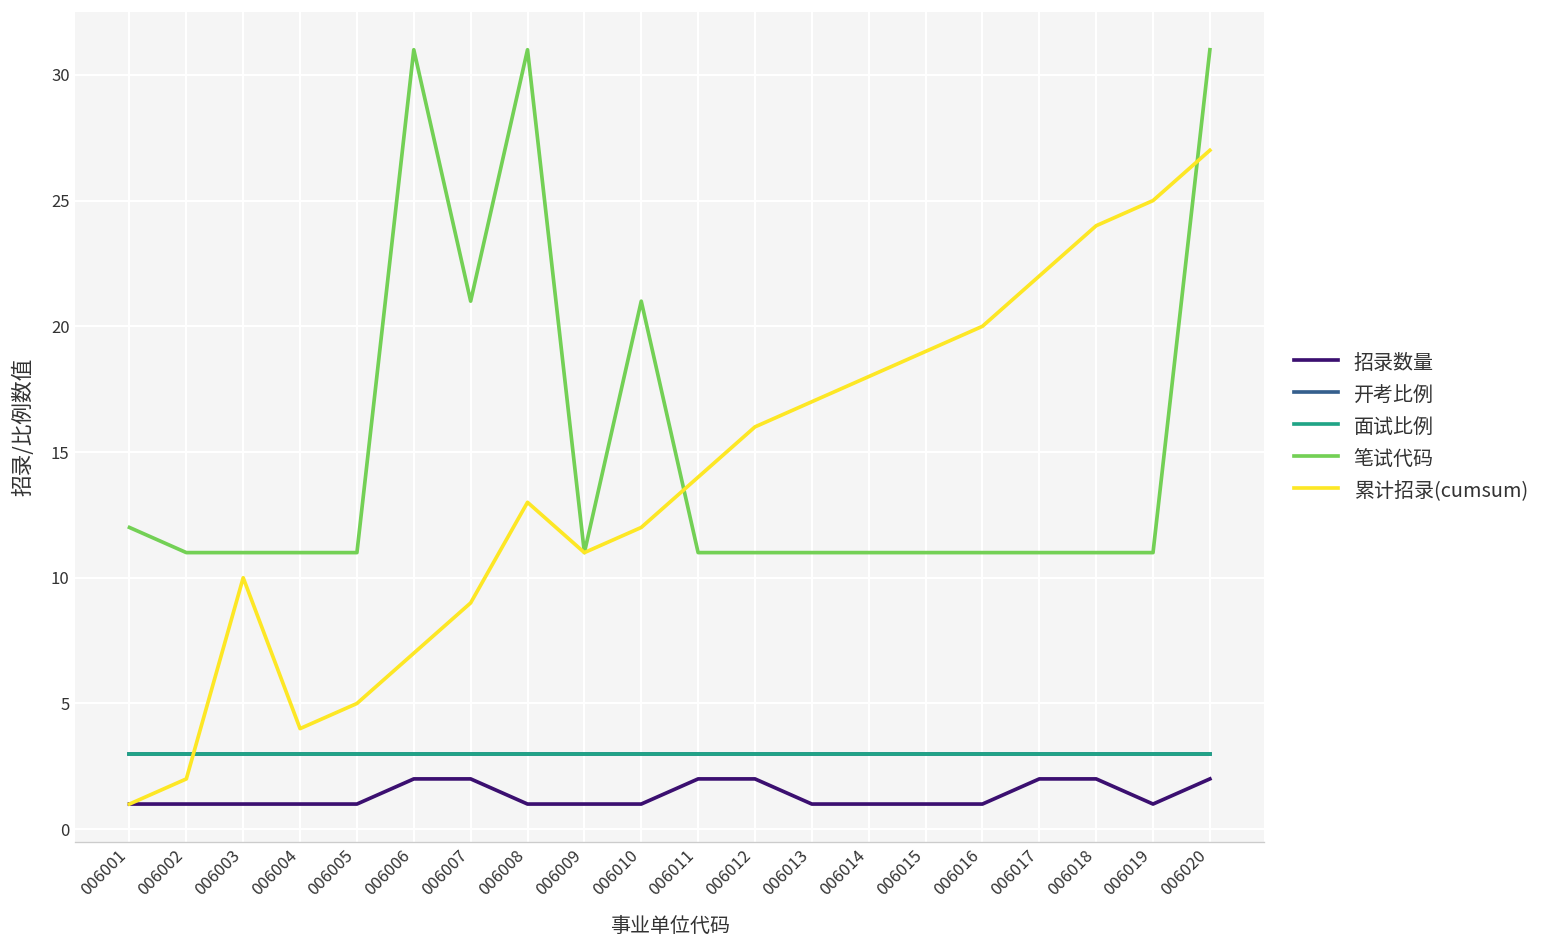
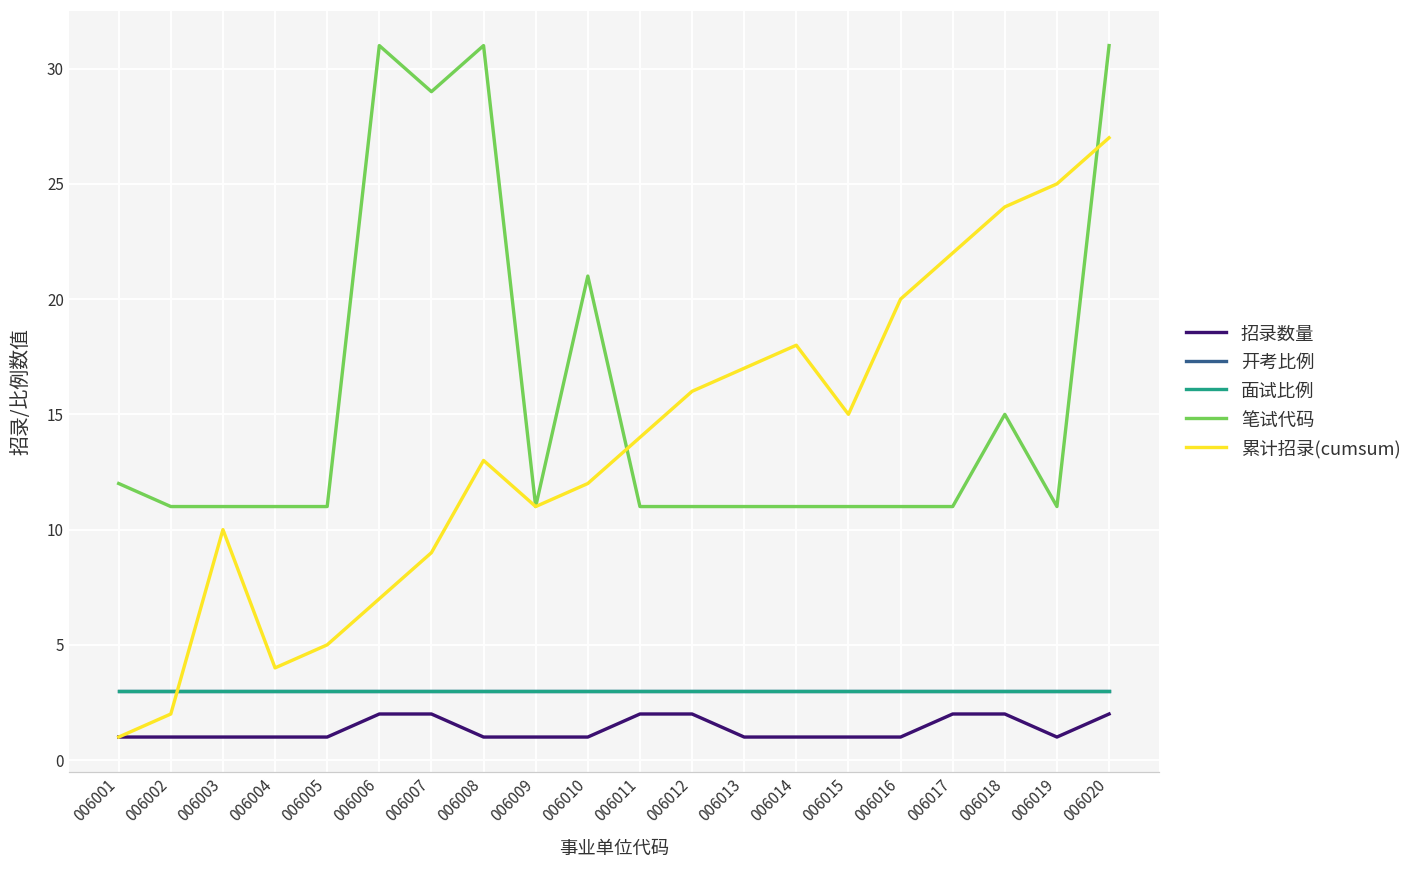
  {
    "招录数量": {
      "006002": 1,
      "006003": 1,
      "006004": 1,
      "006005": 1,
      "006006": 2,
      "006007": 2,
      "006008": 1,
      "006009": 1,
      "006010": 1,
      "006011": 2,
      "006012": 2,
      "006013": 1,
      "006014": 1,
      "006015": 1,
      "006016": 1,
      "006017": 2,
      "006018": 2,
      "006019": 1,
      "006020": 2
    },
    "面试比例": {
      "006001": 3,
      "006002": 3,
      "006003": 3,
      "006004": 3,
      "006005": 3,
      "006006": 3,
      "006007": 3,
      "006008": 3,
      "006009": 3,
      "006010": 3,
      "006011": 3,
      "006012": 3,
      "006013": 3,
      "006014": 3,
      "006015": 3,
      "006016": 3,
      "006017": 3,
      "006018": 3,
      "006019": 3,
      "006020": 3
    },
    "笔试代码": {
      "006001": 12,
      "006002": 11,
      "006003": 11,
      "006004": 11,
      "006005": 11,
      "006006": 31,
-     "006007": 21,
+     "006007": 29,
      "006008": 31,
      "006010": 21,
      "006011": 11,
      "006012": 11,
      "006013": 11,
      "006014": 11,
      "006015": 11,
      "006016": 11,
      "006017": 11,
-     "006018": 11,
+     "006018": 15,
      "006019": 11,
      "006020": 31
    },
    "累计招录(cumsum)": {
      "006002": 2,
      "006003": 10,
      "006004": 4,
      "006005": 5,
      "006006": 7,
      "006007": 9,
      "006008": 13,
      "006010": 12,
      "006011": 14,
      "006012": 16,
      "006013": 17,
      "006014": 18,
-     "006015": 19,
+     "006015": 15,
      "006016": 20,
      "006017": 22,
      "006018": 24,
      "006019": 25,
      "006020": 27
    }
  }
